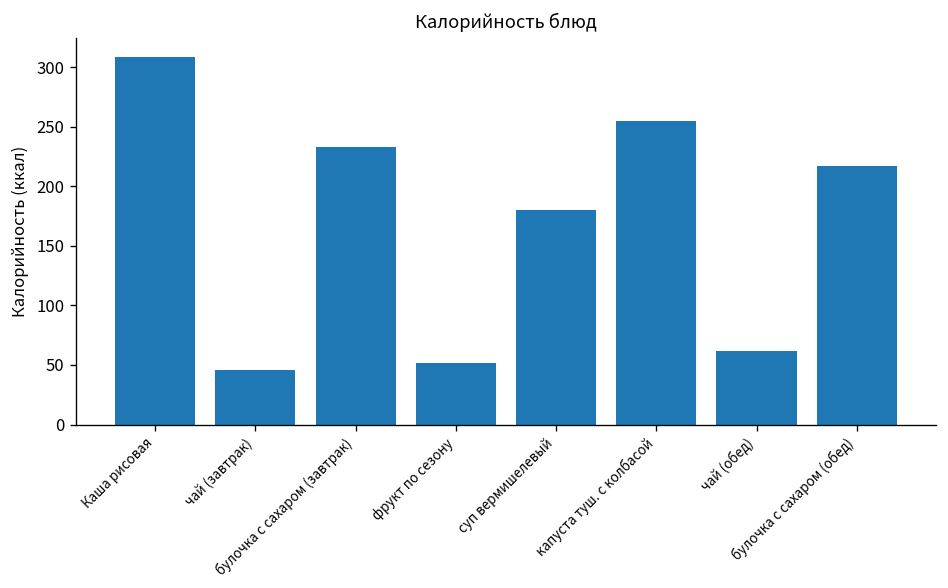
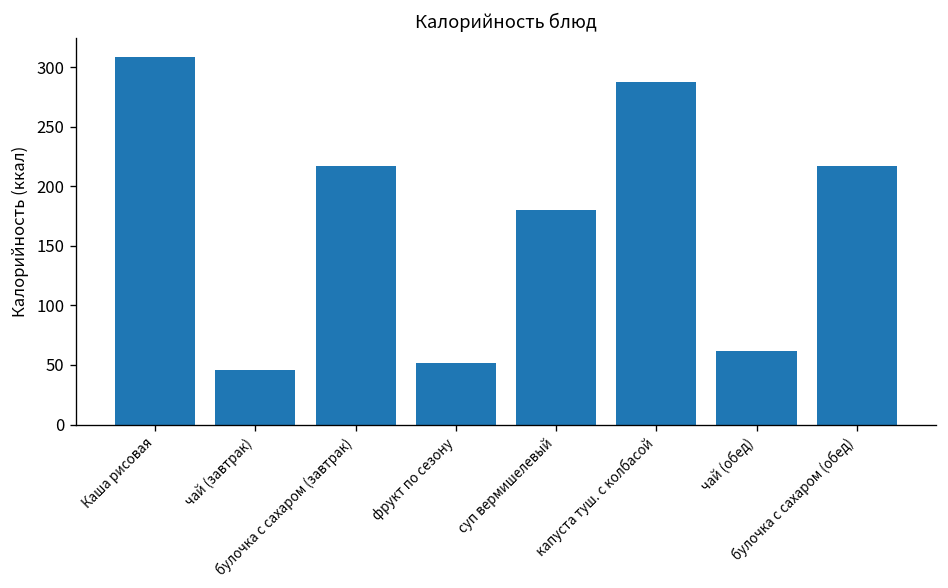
  {
    "Каша рисовая": 310,
    "чай (завтрак)": 50,
-   "булочка с сахаром (завтрак)": 230,
+   "булочка с сахаром (завтрак)": 220,
    "фрукт по сезону": 50,
    "суп вермишелевый": 180,
-   "капуста туш. с колбасой": 260,
+   "капуста туш. с колбасой": 290,
    "чай (обед)": 60,
    "булочка с сахаром (обед)": 220
  }
